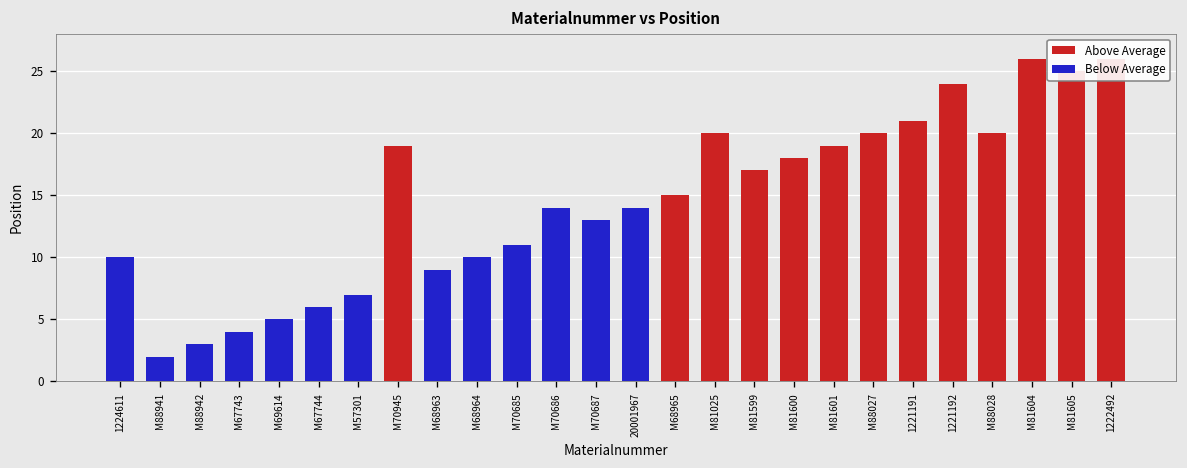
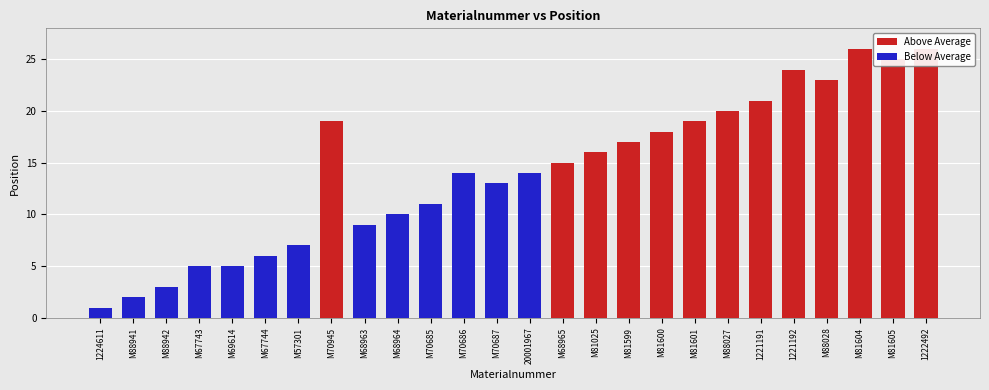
  {
-   "1224611": 10,
+   "1224611": 1,
    "M88941": 2,
    "M88942": 3,
-   "M67743": 4,
+   "M67743": 5,
    "M69614": 5,
    "M67744": 6,
    "M57301": 7,
    "M70945": 19,
    "M68963": 9,
    "M68964": 10,
    "M70685": 11,
    "M70686": 14,
    "M70687": 13,
    "20001967": 14,
    "M68965": 15,
-   "M81025": 20,
+   "M81025": 16,
    "M81599": 17,
    "M81600": 18,
    "M81601": 19,
    "M88027": 20,
    "1221191": 21,
    "1221192": 24,
-   "M88028": 20,
+   "M88028": 23,
    "M81604": 26
  }
